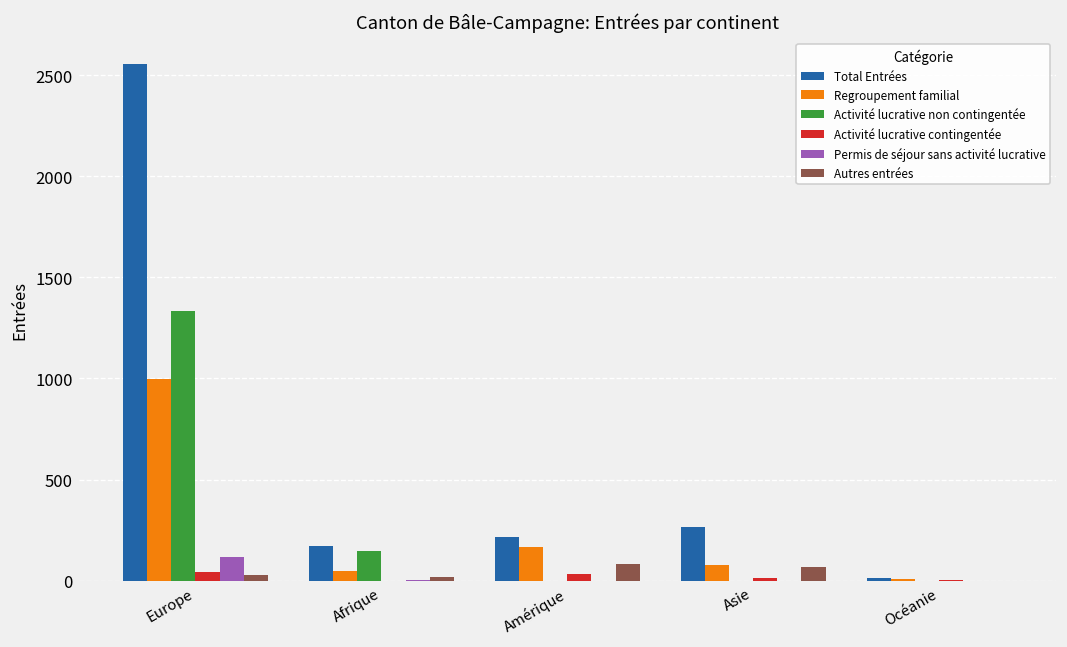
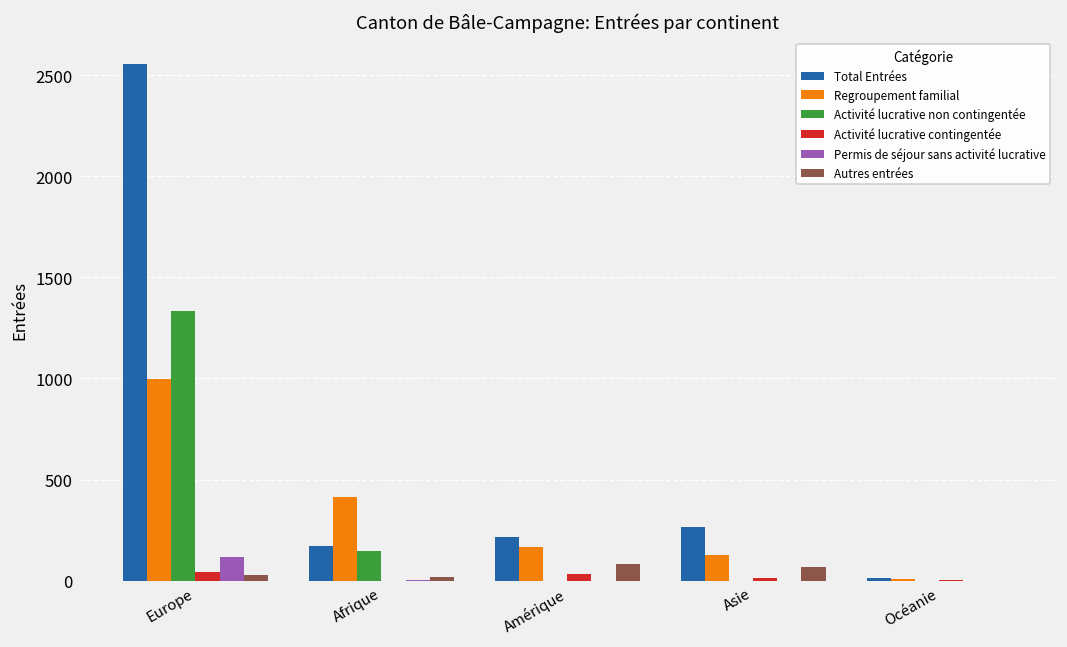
  {
    "Total Entrées": {
      "Europe": 2560,
      "Afrique": 170,
      "Amérique": 210,
      "Asie": 270
    },
    "Regroupement familial": {
      "Europe": 1000,
-     "Afrique": 50,
+     "Afrique": 410,
      "Amérique": 170,
-     "Asie": 80
+     "Asie": 130
    },
    "Activité lucrative non contingentée": {
      "Europe": 1340,
      "Afrique": 150,
      "Asie": 0,
      "Océanie": 0
    },
    "Activité lucrative contingentée": {
      "Europe": 40,
      "Amérique": 40,
      "Asie": 20
    },
    "Permis de séjour sans activité lucrative": {
      "Europe": 120,
      "Asie": 0,
      "Océanie": 0
    },
    "Autres entrées": {
      "Europe": 30,
      "Afrique": 20,
      "Amérique": 80,
      "Asie": 70,
      "Océanie": 0
    }
  }
